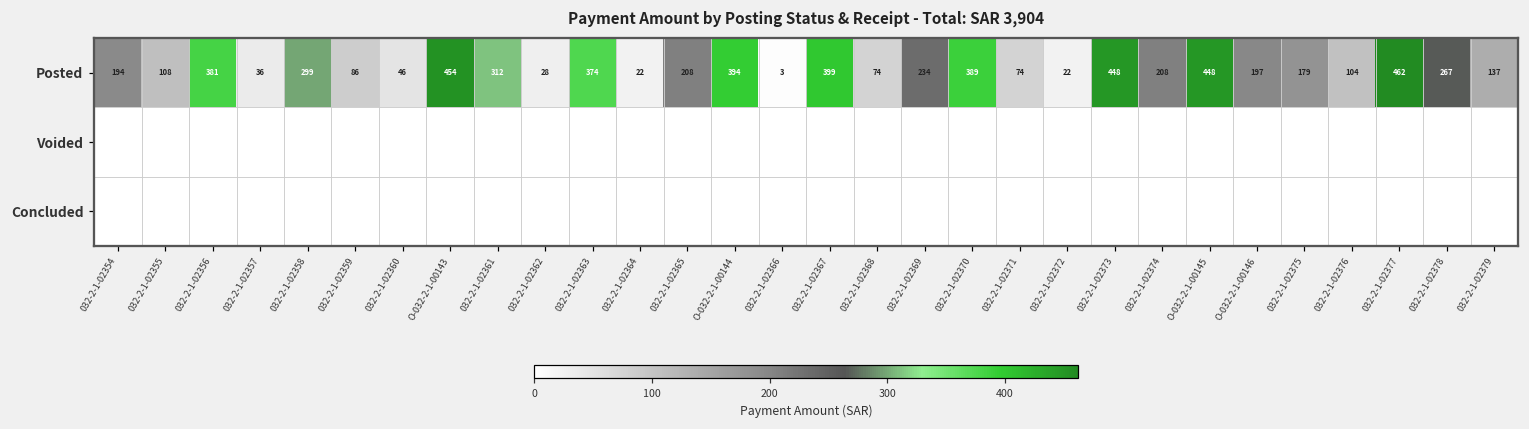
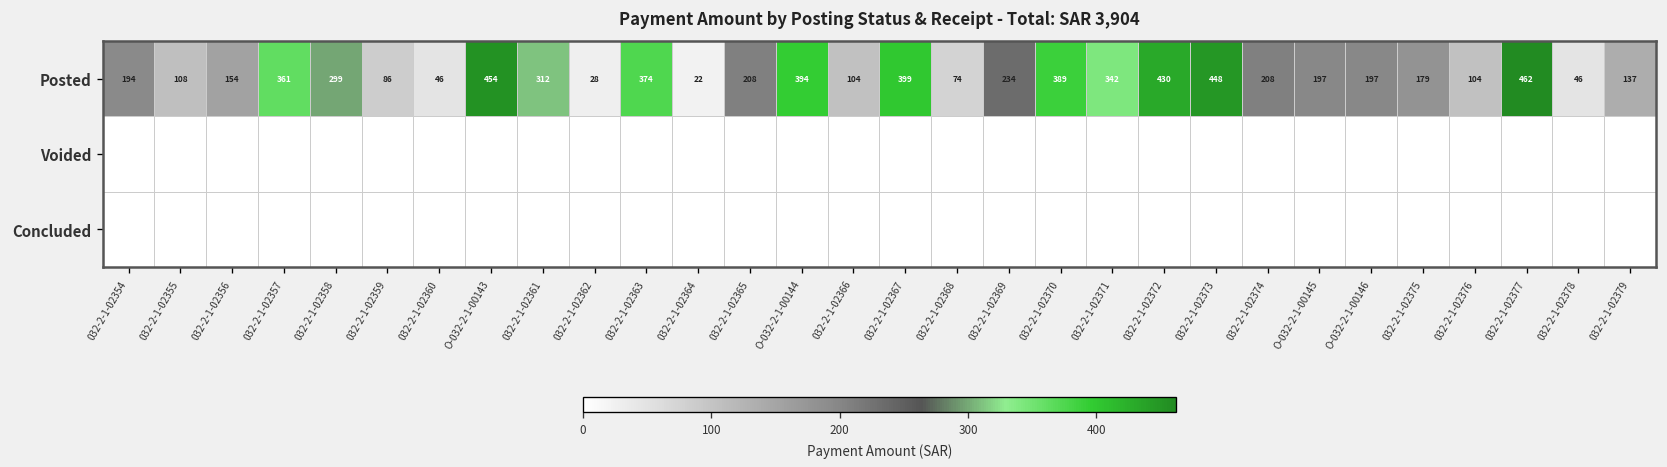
  {
    "Posted": {
      "032-2-1-02354": 194,
      "032-2-1-02355": 108,
-     "032-2-1-02356": 381,
-     "032-2-1-02357": 36,
+     "032-2-1-02356": 154,
+     "032-2-1-02357": 361,
      "032-2-1-02358": 299,
      "032-2-1-02359": 86,
      "032-2-1-02360": 46,
      "O-032-2-1-00143": 454,
      "032-2-1-02361": 312,
      "032-2-1-02362": 28,
      "032-2-1-02363": 374,
      "032-2-1-02364": 22,
      "032-2-1-02365": 208,
      "O-032-2-1-00144": 394,
-     "032-2-1-02366": 3,
+     "032-2-1-02366": 104,
      "032-2-1-02367": 399,
      "032-2-1-02368": 74,
      "032-2-1-02369": 234,
      "032-2-1-02370": 389,
-     "032-2-1-02371": 74,
-     "032-2-1-02372": 22,
+     "032-2-1-02371": 342,
+     "032-2-1-02372": 430,
      "032-2-1-02373": 448,
      "032-2-1-02374": 208,
-     "O-032-2-1-00145": 448,
+     "O-032-2-1-00145": 197,
      "O-032-2-1-00146": 197,
      "032-2-1-02375": 179,
      "032-2-1-02376": 104,
      "032-2-1-02377": 462,
-     "032-2-1-02378": 267,
+     "032-2-1-02378": 46,
      "032-2-1-02379": 137
    }
  }
